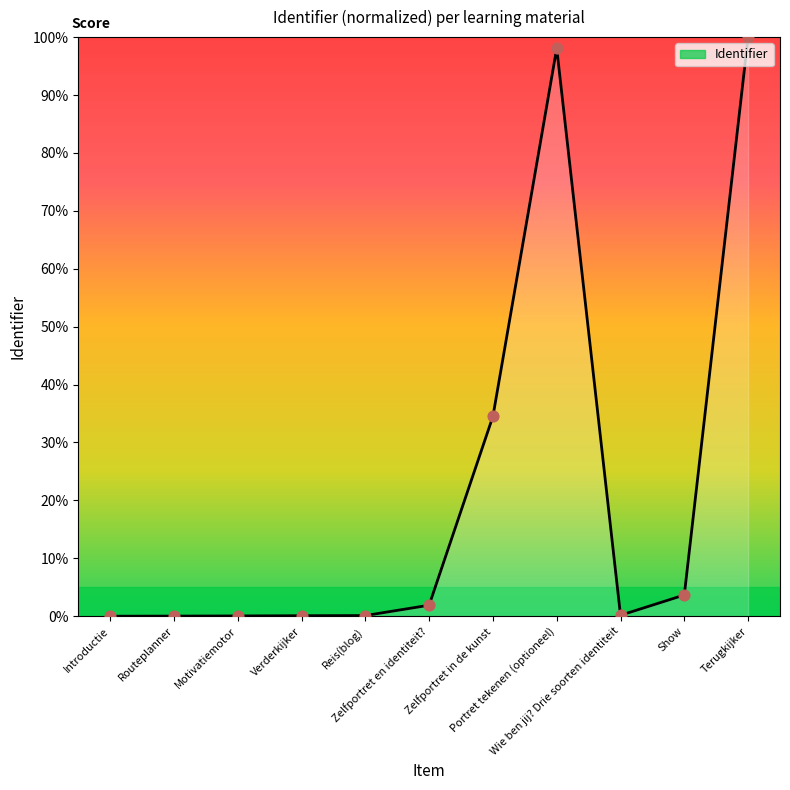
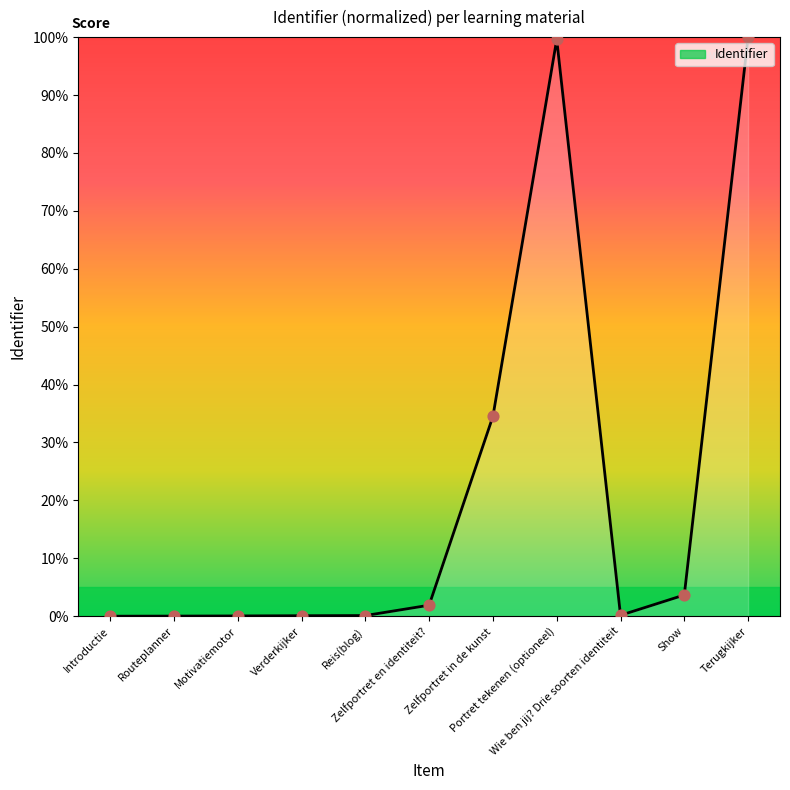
  {
    "Zelfportret in de kunst": "35%",
-   "Portret tekenen (optioneel)": "98%",
+   "Portret tekenen (optioneel)": "100%",
    "Terugkijker": "100%"
  }
